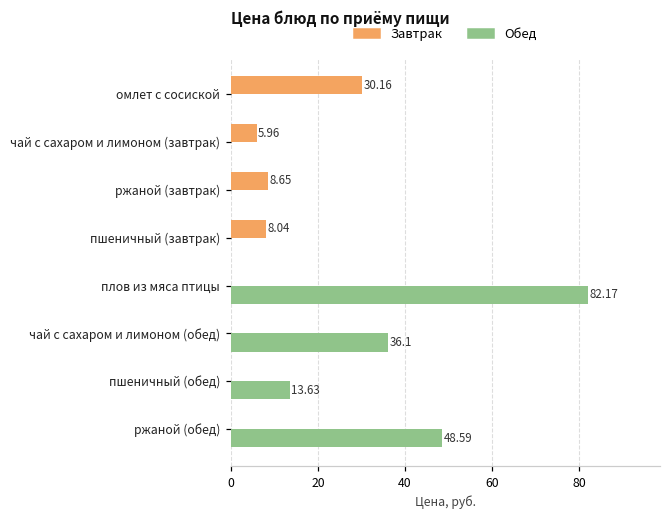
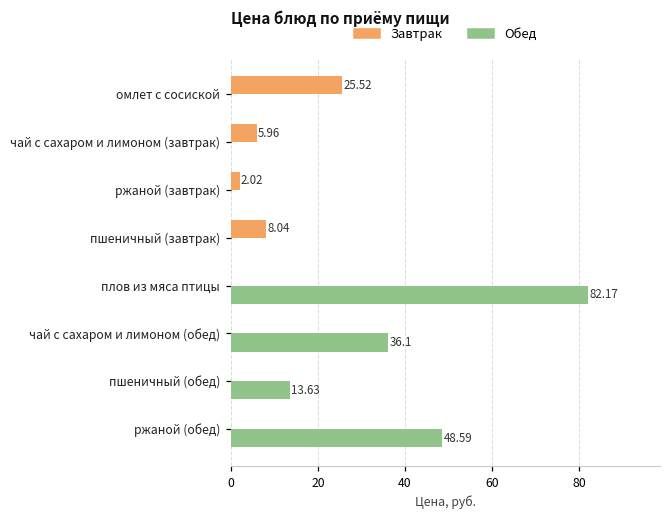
  {
    "Завтрак": {
-     "омлет с сосиской": 30.16,
+     "омлет с сосиской": 25.52,
      "чай с сахаром и лимоном (завтрак)": 5.96,
-     "ржаной (завтрак)": 8.65,
+     "ржаной (завтрак)": 2.02,
      "пшеничный (завтрак)": 8.04
    },
    "Обед": {
      "плов из мяса птицы": 82.17,
      "чай с сахаром и лимоном (обед)": 36.1,
      "пшеничный (обед)": 13.63,
      "ржаной (обед)": 48.59
    }
  }
